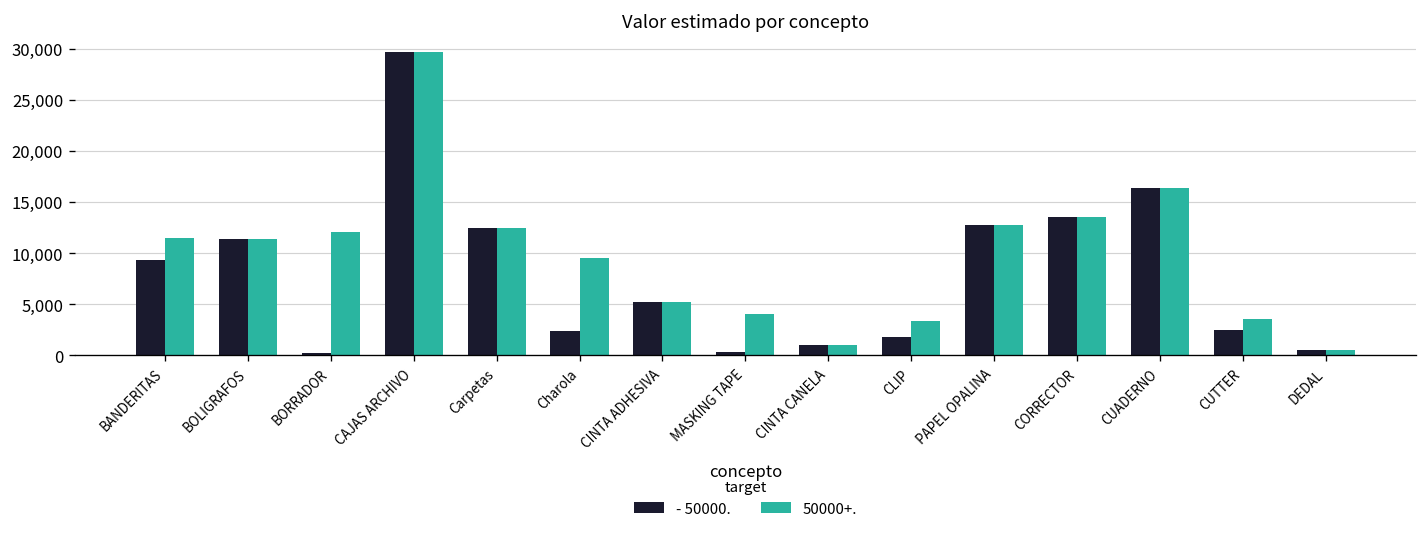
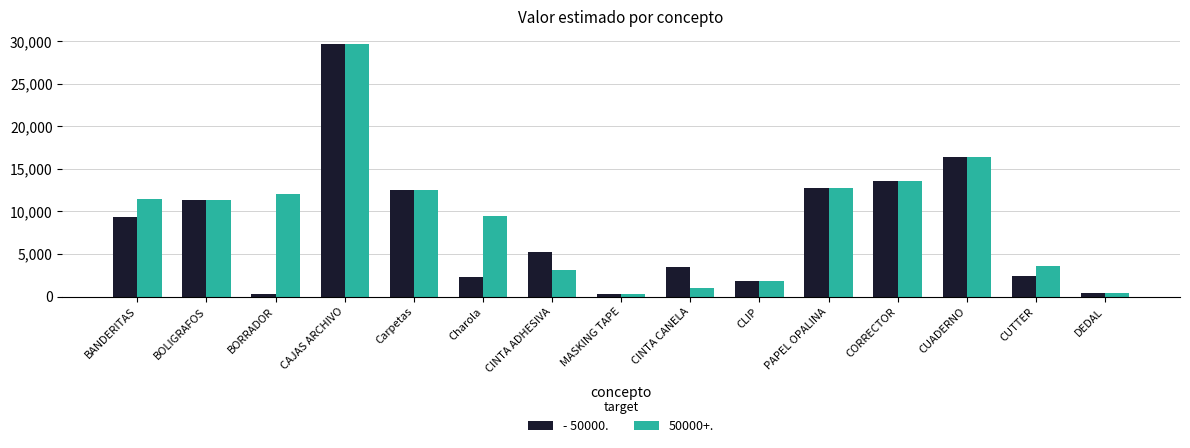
  {
    "- 50000.": {
      "BANDERITAS": "9,000",
      "BOLIGRAFOS": "11,000",
      "CAJAS ARCHIVO": "30,000",
      "Carpetas": "13,000",
      "Charola": "2,000",
      "CINTA ADHESIVA": "5,000",
      "MASKING TAPE": "0",
-     "CINTA CANELA": "1,000",
+     "CINTA CANELA": "3,000",
      "CLIP": "2,000",
      "PAPEL OPALINA": "13,000",
      "CORRECTOR": "14,000",
      "CUADERNO": "16,000",
      "CUTTER": "2,000",
      "DEDAL": "0"
    },
    "50000+.": {
      "BANDERITAS": "11,000",
      "BOLIGRAFOS": "11,000",
      "BORRADOR": "12,000",
      "CAJAS ARCHIVO": "30,000",
      "Carpetas": "13,000",
      "Charola": "9,000",
-     "CINTA ADHESIVA": "5,000",
-     "MASKING TAPE": "4,000",
+     "CINTA ADHESIVA": "3,000",
+     "MASKING TAPE": "0",
      "CINTA CANELA": "1,000",
-     "CLIP": "3,000",
+     "CLIP": "2,000",
      "PAPEL OPALINA": "13,000",
      "CORRECTOR": "14,000",
      "CUADERNO": "16,000",
      "CUTTER": "4,000",
      "DEDAL": "0"
    }
  }
